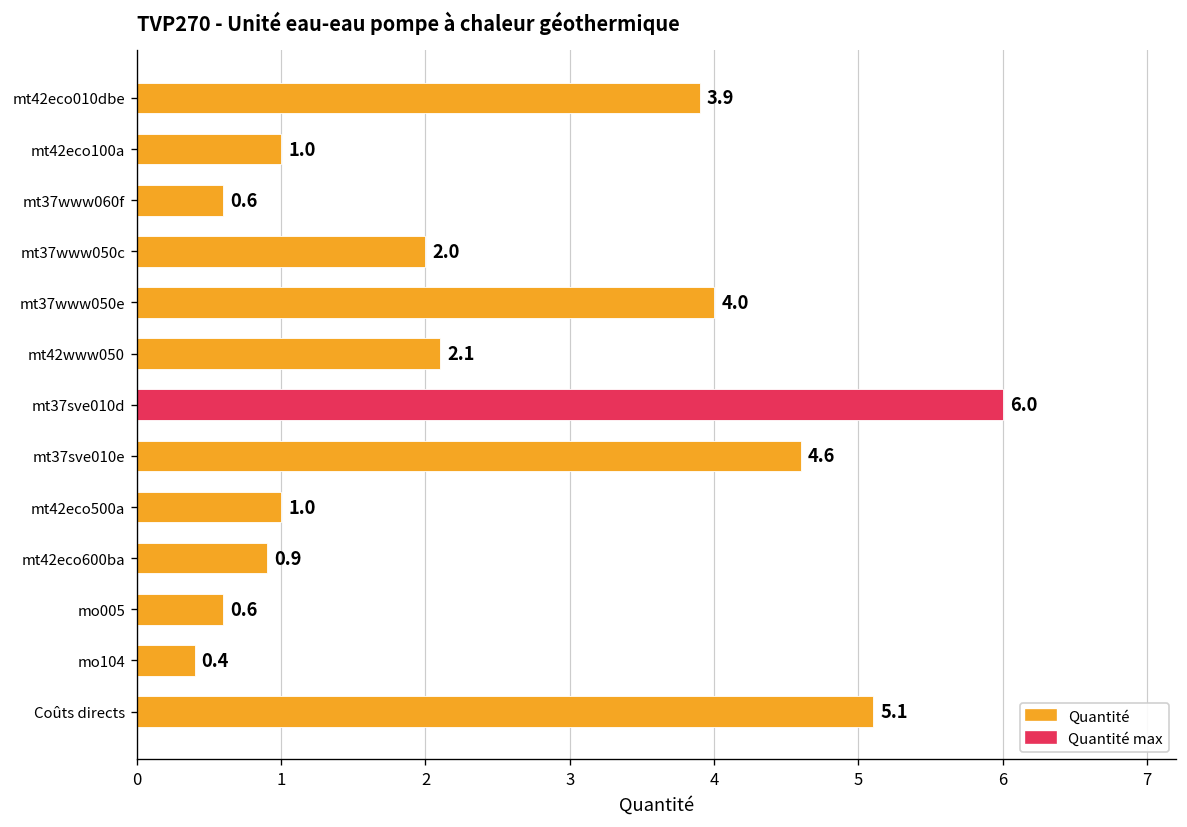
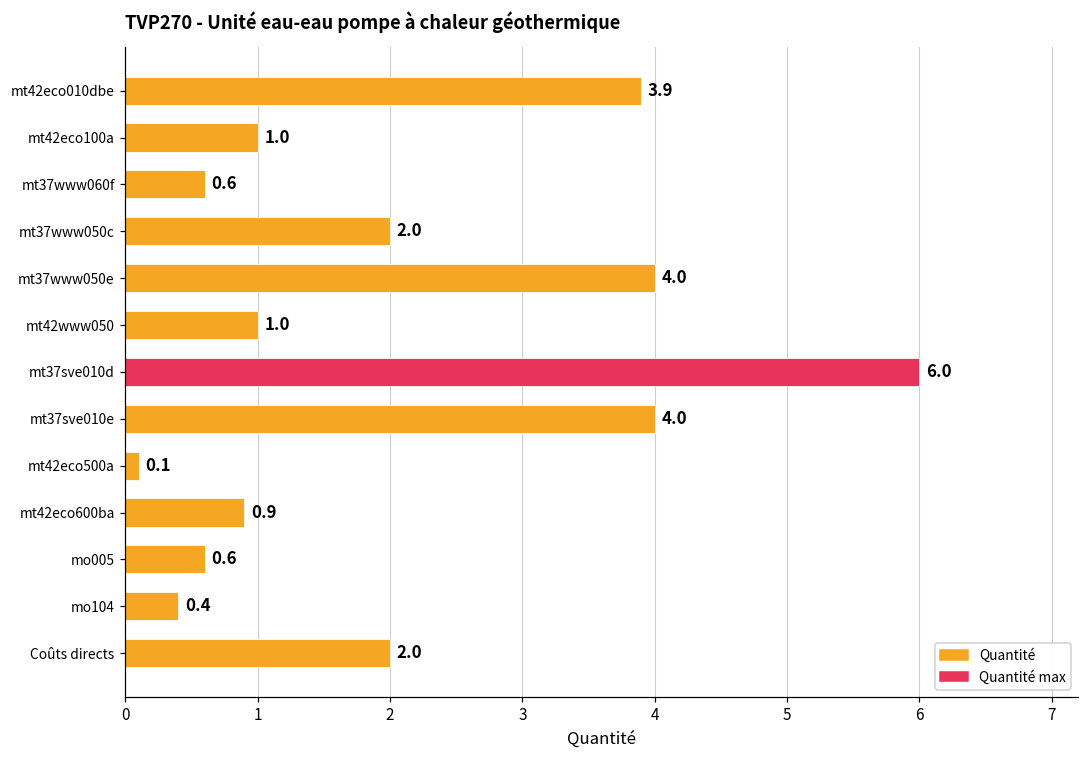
  {
    "mt42eco010dbe": 3.9,
    "mt42eco100a": 1.0,
    "mt37www060f": 0.6,
    "mt37www050c": 2.0,
    "mt37www050e": 4.0,
-   "mt42www050": 2.1,
+   "mt42www050": 1.0,
    "mt37sve010d": 6.0,
-   "mt37sve010e": 4.6,
-   "mt42eco500a": 1.0,
+   "mt37sve010e": 4.0,
+   "mt42eco500a": 0.1,
    "mt42eco600ba": 0.9,
    "mo005": 0.6,
    "mo104": 0.4,
-   "Coûts directs": 5.1
+   "Coûts directs": 2.0
  }
